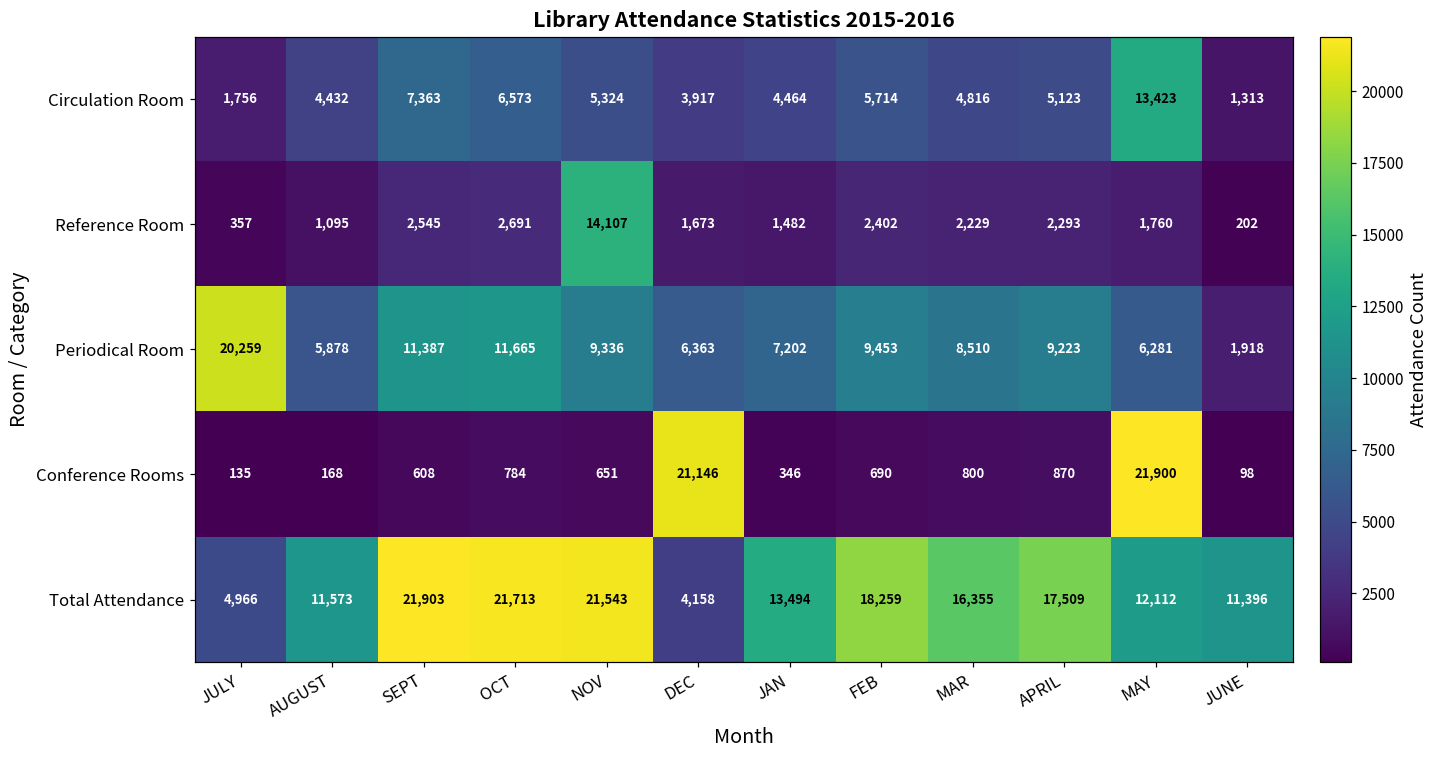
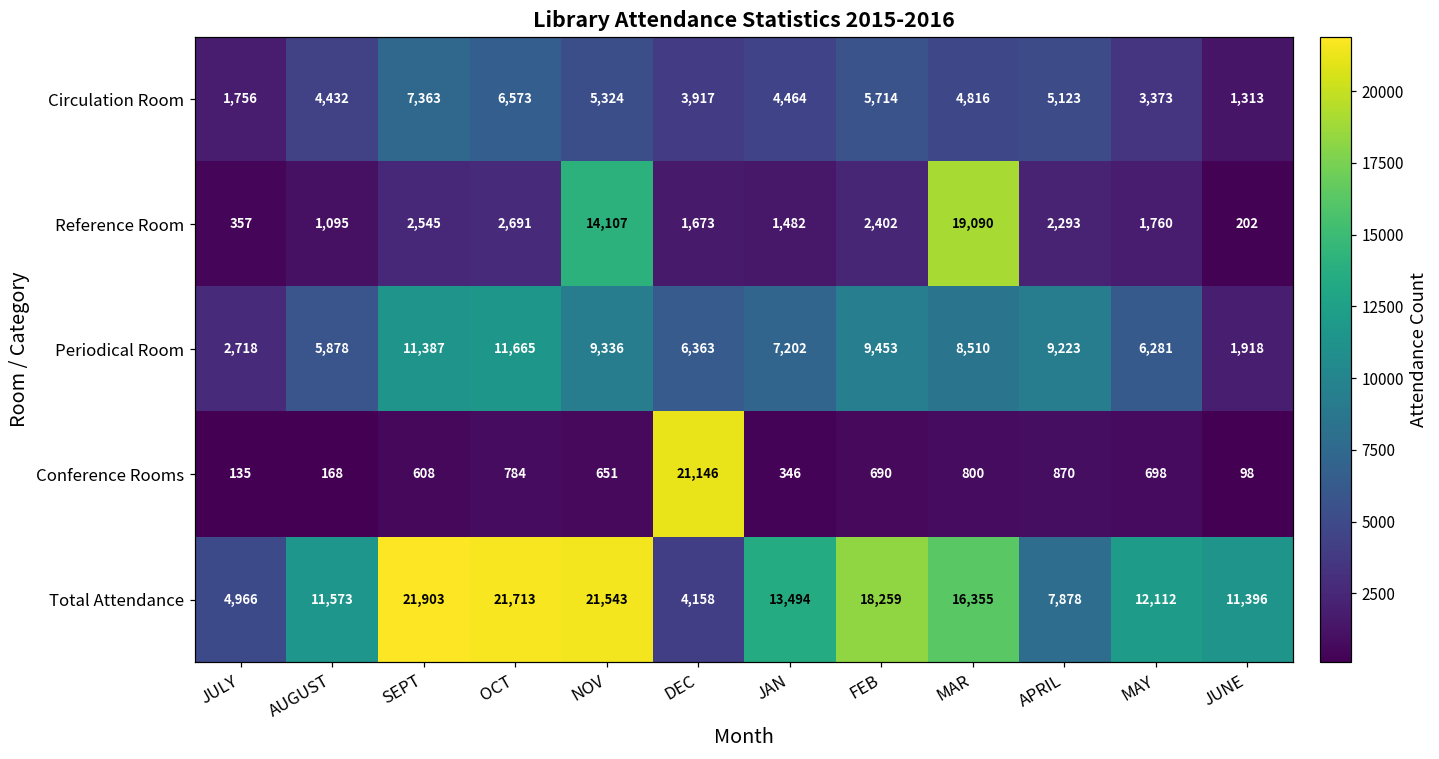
  {
    "Circulation Room": {
      "JULY": "1,756",
      "AUGUST": "4,432",
      "SEPT": "7,363",
      "OCT": "6,573",
      "NOV": "5,324",
      "DEC": "3,917",
      "JAN": "4,464",
      "FEB": "5,714",
      "MAR": "4,816",
      "APRIL": "5,123",
-     "MAY": "13,423",
+     "MAY": "3,373",
      "JUNE": "1,313"
    },
    "Reference Room": {
      "JULY": "357",
      "AUGUST": "1,095",
      "SEPT": "2,545",
      "OCT": "2,691",
      "NOV": "14,107",
      "DEC": "1,673",
      "JAN": "1,482",
      "FEB": "2,402",
-     "MAR": "2,229",
+     "MAR": "19,090",
      "APRIL": "2,293",
      "MAY": "1,760",
      "JUNE": "202"
    },
    "Periodical Room": {
-     "JULY": "20,259",
+     "JULY": "2,718",
      "AUGUST": "5,878",
      "SEPT": "11,387",
      "OCT": "11,665",
      "NOV": "9,336",
      "DEC": "6,363",
      "JAN": "7,202",
      "FEB": "9,453",
      "MAR": "8,510",
      "APRIL": "9,223",
      "MAY": "6,281",
      "JUNE": "1,918"
    },
    "Conference Rooms": {
      "JULY": "135",
      "AUGUST": "168",
      "SEPT": "608",
      "OCT": "784",
      "NOV": "651",
      "DEC": "21,146",
      "JAN": "346",
      "FEB": "690",
      "MAR": "800",
      "APRIL": "870",
-     "MAY": "21,900",
+     "MAY": "698",
      "JUNE": "98"
    },
    "Total Attendance": {
      "JULY": "4,966",
      "AUGUST": "11,573",
      "SEPT": "21,903",
      "OCT": "21,713",
      "NOV": "21,543",
      "DEC": "4,158",
      "JAN": "13,494",
      "FEB": "18,259",
      "MAR": "16,355",
-     "APRIL": "17,509",
+     "APRIL": "7,878",
      "MAY": "12,112",
      "JUNE": "11,396"
    }
  }
